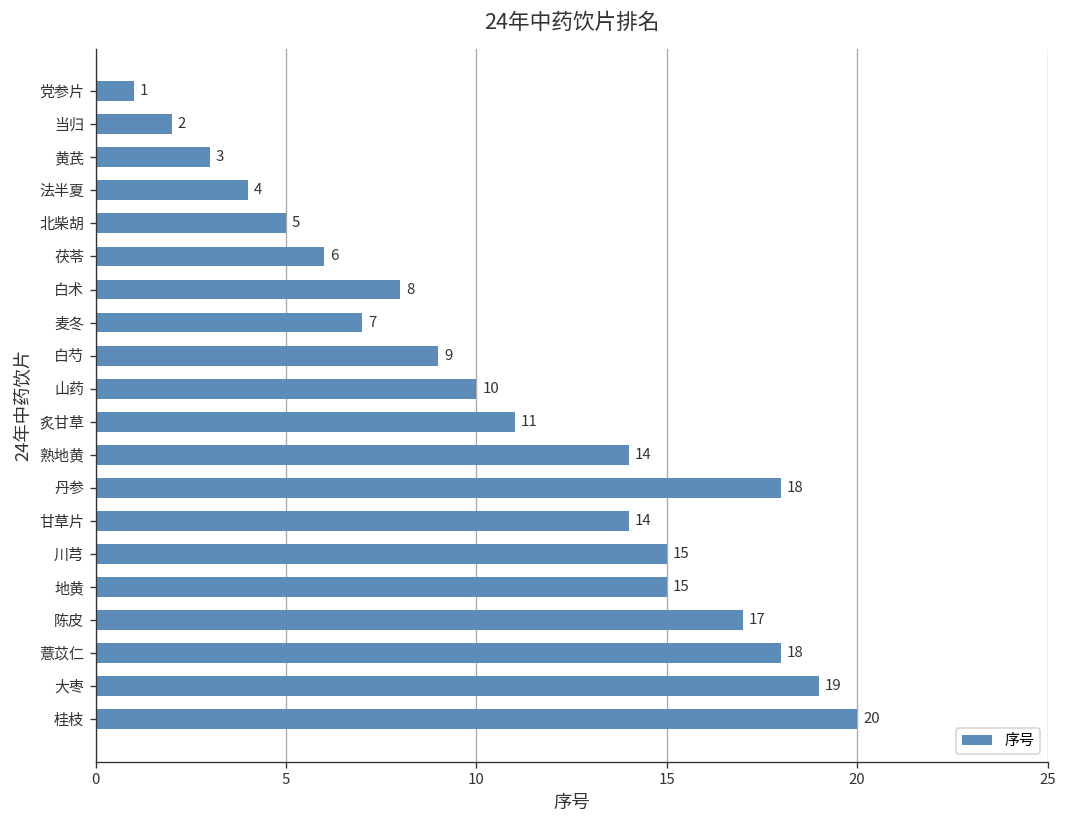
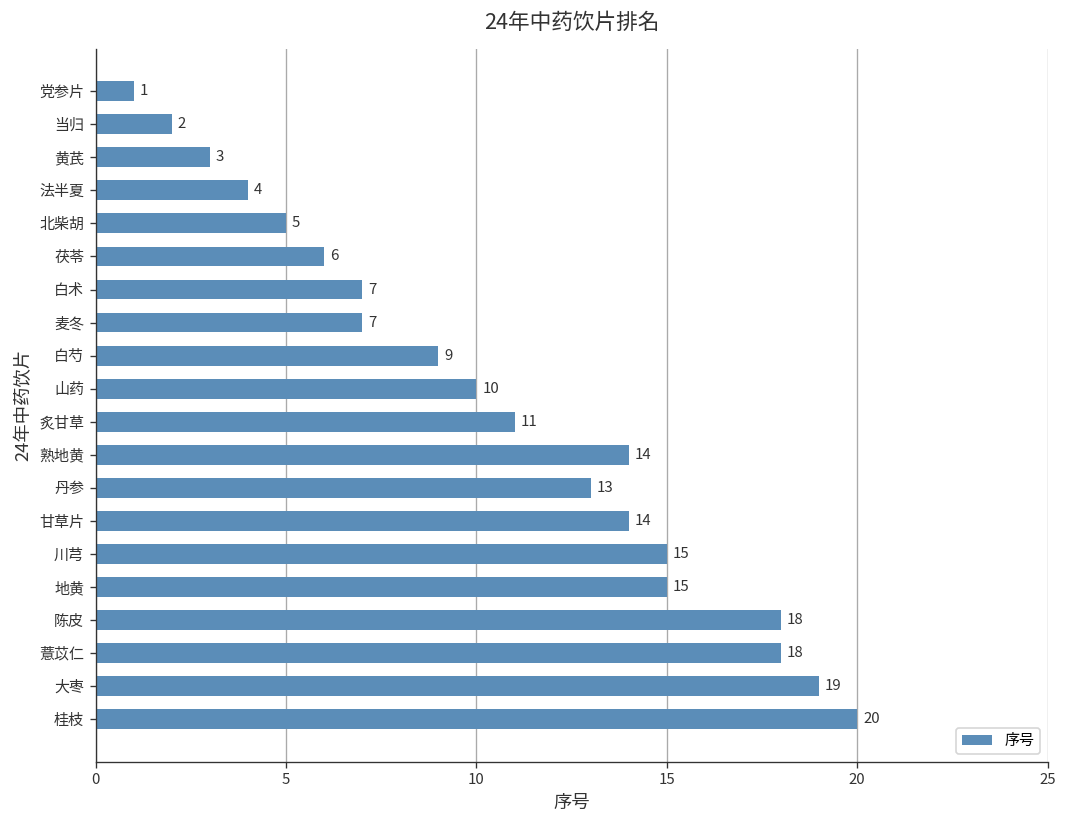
  {
    "党参片": 1,
    "当归": 2,
    "黄芪": 3,
    "法半夏": 4,
    "北柴胡": 5,
    "茯苓": 6,
-   "白术": 8,
+   "白术": 7,
    "麦冬": 7,
    "白芍": 9,
    "山药": 10,
    "炙甘草": 11,
    "熟地黄": 14,
-   "丹参": 18,
+   "丹参": 13,
    "甘草片": 14,
    "川芎": 15,
    "地黄": 15,
-   "陈皮": 17,
+   "陈皮": 18,
    "薏苡仁": 18,
    "大枣": 19,
    "桂枝": 20
  }
